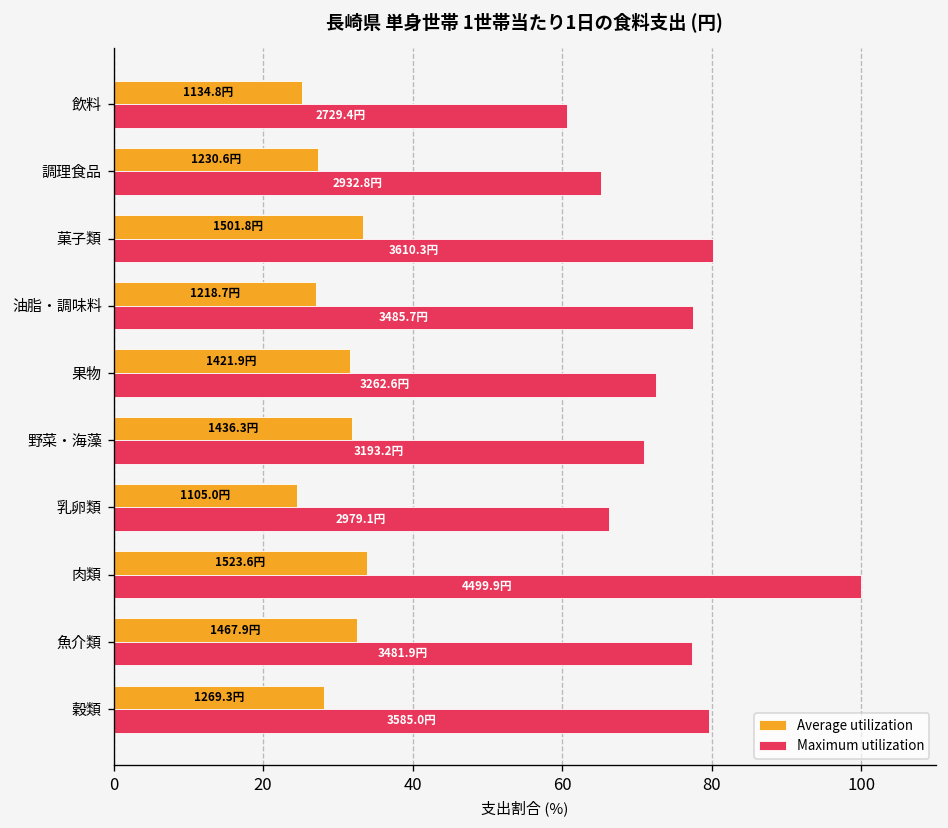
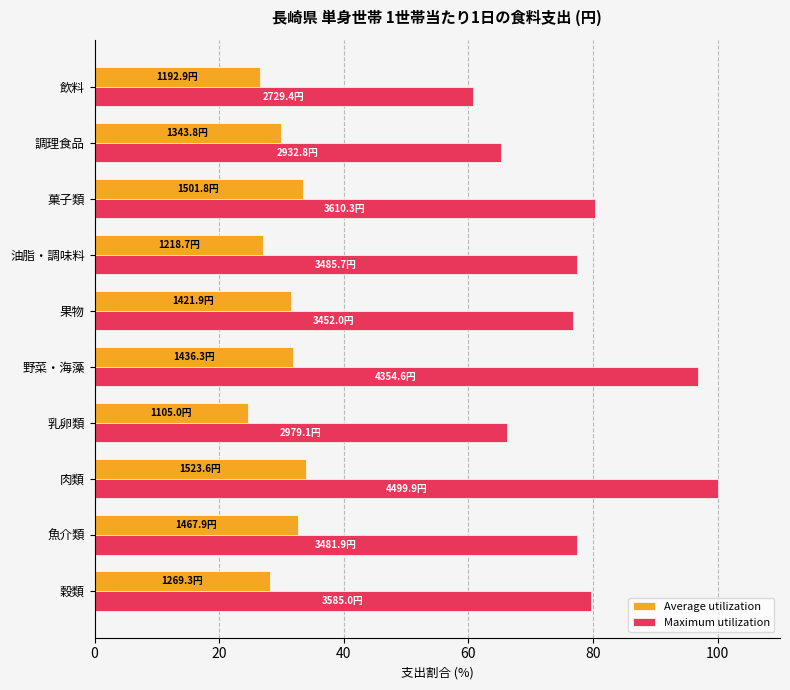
  {
    "Average utilization": {
-     "飲料": "1134.8円",
-     "調理食品": "1230.6円"
+     "飲料": "1192.9円",
+     "調理食品": "1343.8円"
    },
    "Maximum utilization": {
-     "果物": "3262.6円",
-     "野菜・海藻": "3193.2円"
+     "果物": "3452.0円",
+     "野菜・海藻": "4354.6円"
    }
  }
